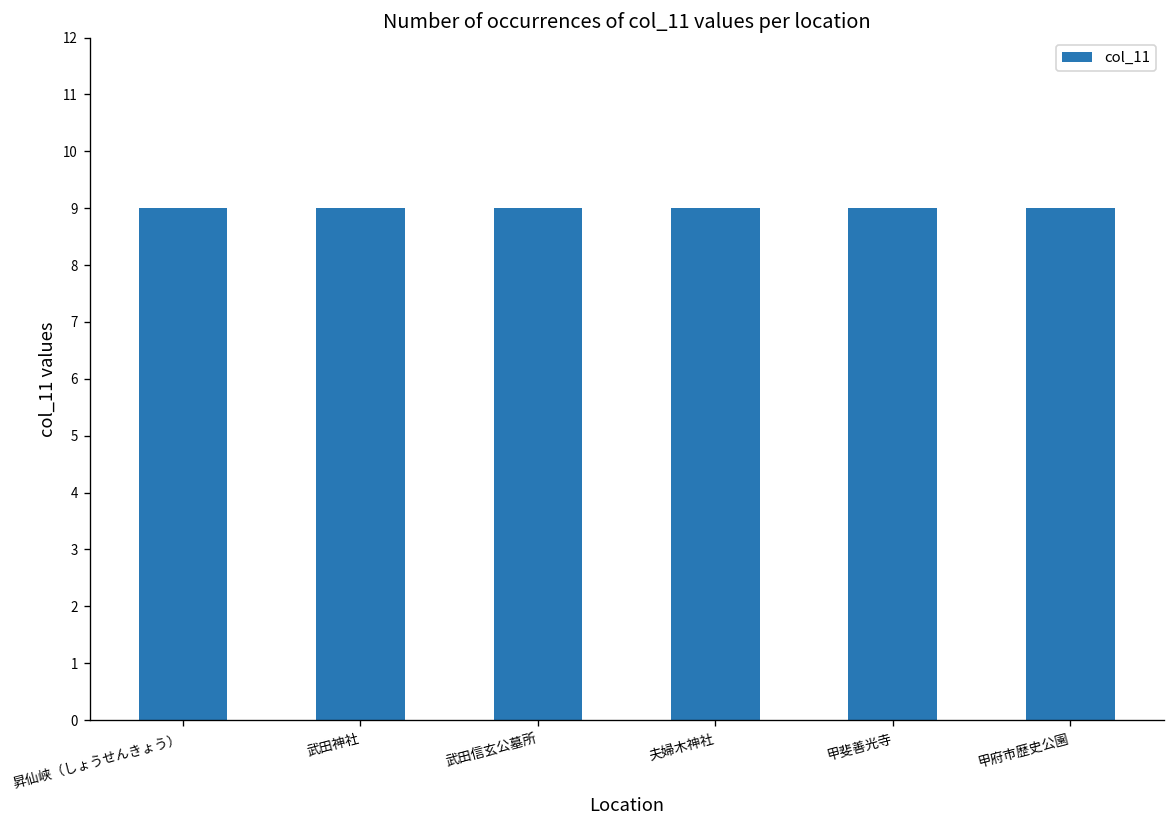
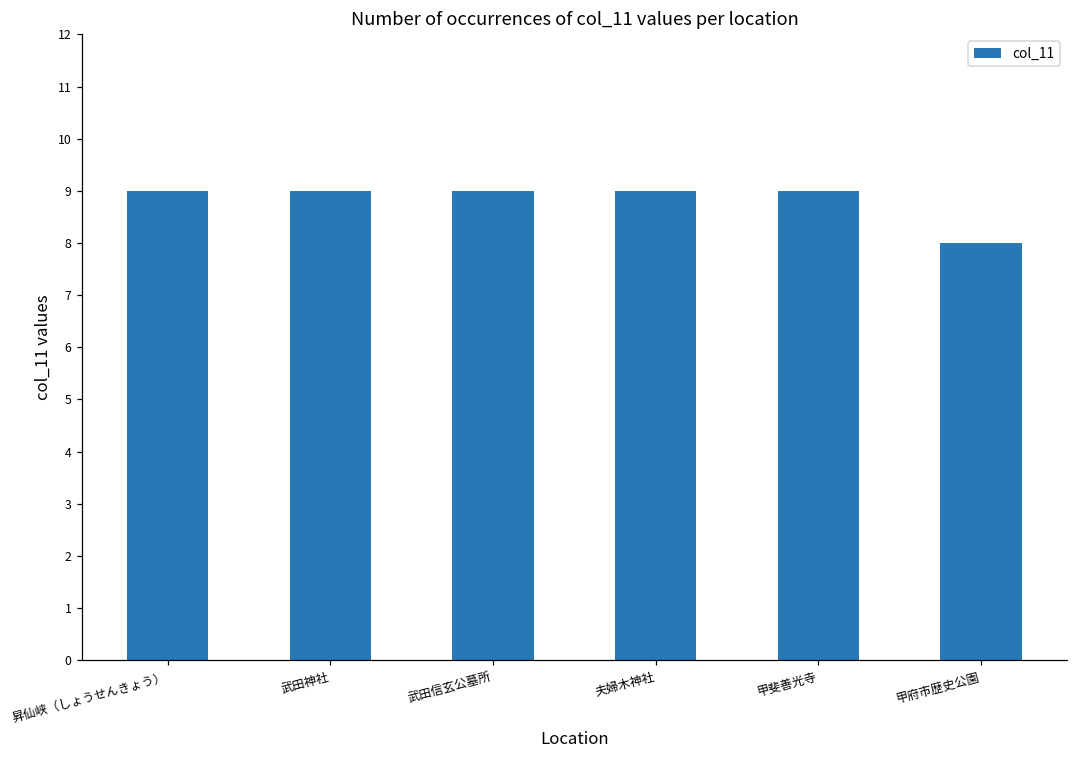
  {
    "昇仙峡（しょうせんきょう）": 9,
    "武田神社": 9,
    "武田信玄公墓所": 9,
    "夫婦木神社": 9,
    "甲斐善光寺": 9,
-   "甲府市歴史公園": 9
+   "甲府市歴史公園": 8
  }
